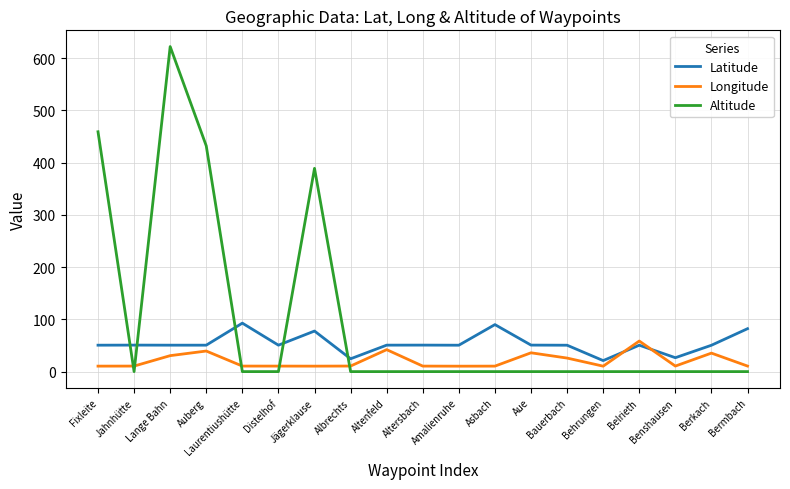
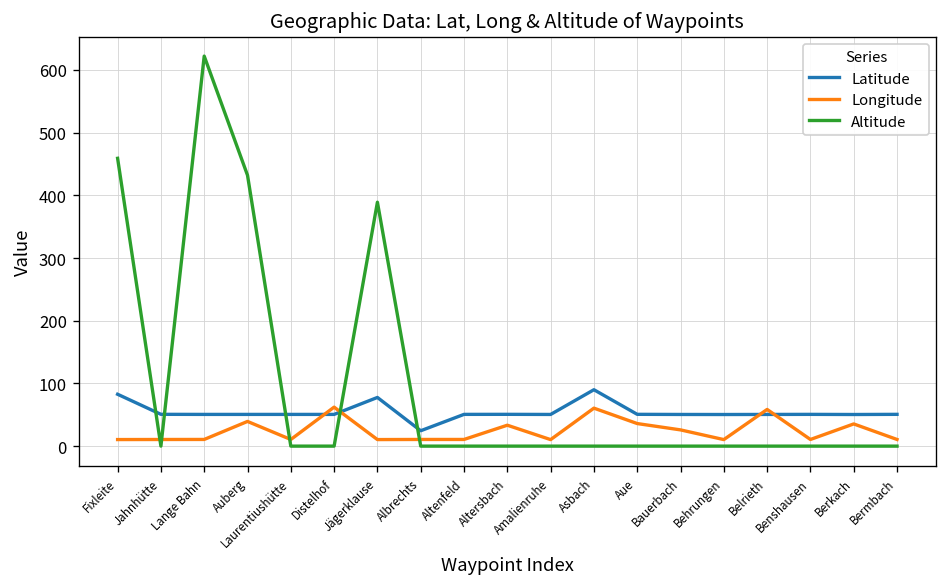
  {
    "Latitude": {
-     "Fixleite": 50,
+     "Fixleite": 80,
      "Jahnhütte": 50,
      "Lange Bahn": 50,
      "Auberg": 50,
-     "Laurentiushütte": 90,
+     "Laurentiushütte": 50,
      "Distelhof": 50,
      "Jägerklause": 80,
      "Albrechts": 20,
      "Altenfeld": 50,
      "Altersbach": 50,
      "Amalienruhe": 50,
      "Asbach": 90,
      "Aue": 50,
      "Bauerbach": 50,
-     "Behrungen": 20,
+     "Behrungen": 50,
      "Belrieth": 50,
-     "Benshausen": 30,
+     "Benshausen": 50,
      "Berkach": 50,
-     "Bermbach": 80
+     "Bermbach": 50
    },
    "Longitude": {
      "Fixleite": 10,
      "Jahnhütte": 10,
-     "Lange Bahn": 30,
+     "Lange Bahn": 10,
      "Auberg": 40,
      "Laurentiushütte": 10,
-     "Distelhof": 10,
+     "Distelhof": 60,
      "Jägerklause": 10,
      "Albrechts": 10,
-     "Altenfeld": 40,
-     "Altersbach": 10,
+     "Altenfeld": 10,
+     "Altersbach": 30,
      "Amalienruhe": 10,
-     "Asbach": 10,
+     "Asbach": 60,
      "Aue": 40,
      "Bauerbach": 30,
      "Behrungen": 10,
      "Belrieth": 60,
      "Benshausen": 10,
      "Berkach": 40,
      "Bermbach": 10
    },
    "Altitude": {
      "Fixleite": 460,
      "Jahnhütte": 0,
      "Lange Bahn": 620,
      "Auberg": 430,
      "Laurentiushütte": 0,
      "Distelhof": 0,
      "Jägerklause": 390,
      "Albrechts": 0,
      "Altenfeld": 0,
      "Altersbach": 0,
      "Amalienruhe": 0,
      "Asbach": 0,
      "Aue": 0,
      "Bauerbach": 0,
      "Behrungen": 0,
      "Belrieth": 0,
      "Benshausen": 0,
      "Berkach": 0,
      "Bermbach": 0
    }
  }
